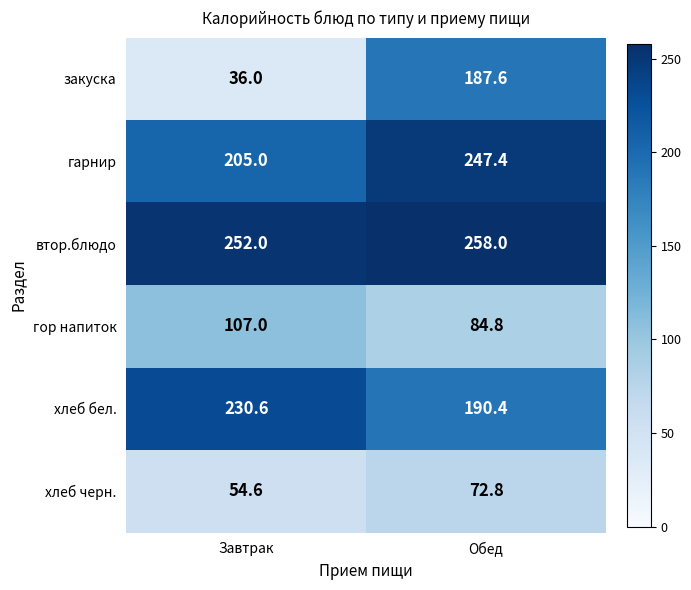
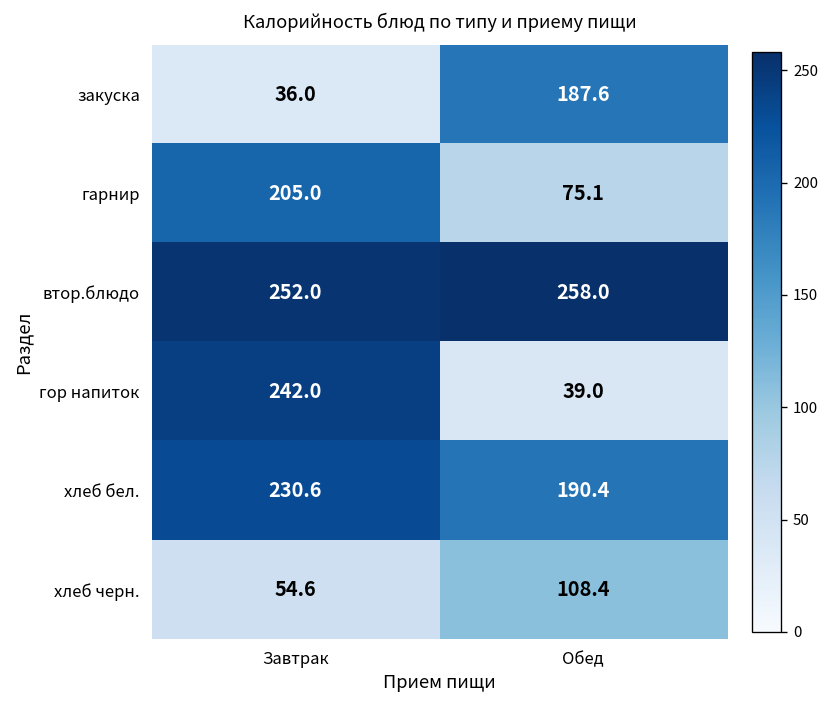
  {
    "закуска": {
      "Завтрак": 36.0,
      "Обед": 187.6
    },
    "гарнир": {
      "Завтрак": 205.0,
-     "Обед": 247.4
+     "Обед": 75.1
    },
    "втор.блюдо": {
      "Завтрак": 252.0,
      "Обед": 258.0
    },
    "гор напиток": {
-     "Завтрак": 107.0,
-     "Обед": 84.8
+     "Завтрак": 242.0,
+     "Обед": 39.0
    },
    "хлеб бел.": {
      "Завтрак": 230.6,
      "Обед": 190.4
    },
    "хлеб черн.": {
      "Завтрак": 54.6,
-     "Обед": 72.8
+     "Обед": 108.4
    }
  }
